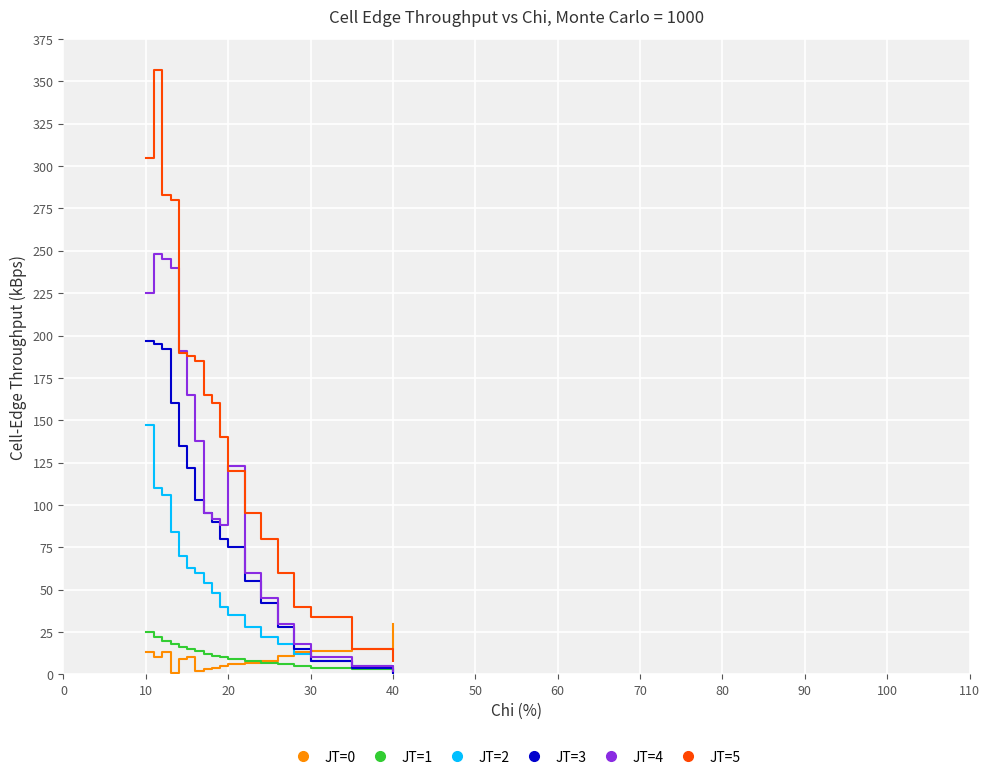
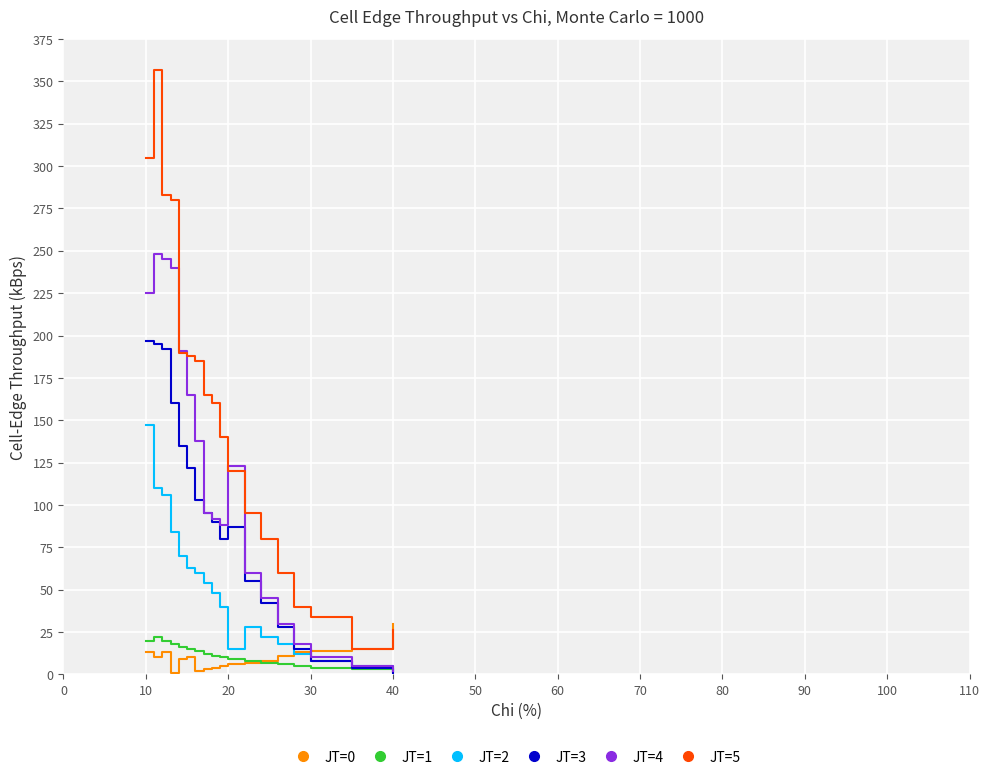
  {
    "JT=0": {
      "10": 13,
      "20": 6,
      "30": 14,
      "40": 30
    },
    "JT=1": {
-     "10": 25,
+     "10": 20,
      "20": 9,
      "30": 4
    },
    "JT=2": {
      "10": 147,
-     "20": 35
+     "20": 15
    },
    "JT=3": {
      "10": 197,
-     "20": 75
+     "20": 87
    },
    "JT=4": {
      "10": 225,
      "20": 123,
      "30": 10
    },
    "JT=5": {
      "10": 305,
      "20": 120,
      "30": 34,
-     "40": 8
+     "40": 26
    }
  }
